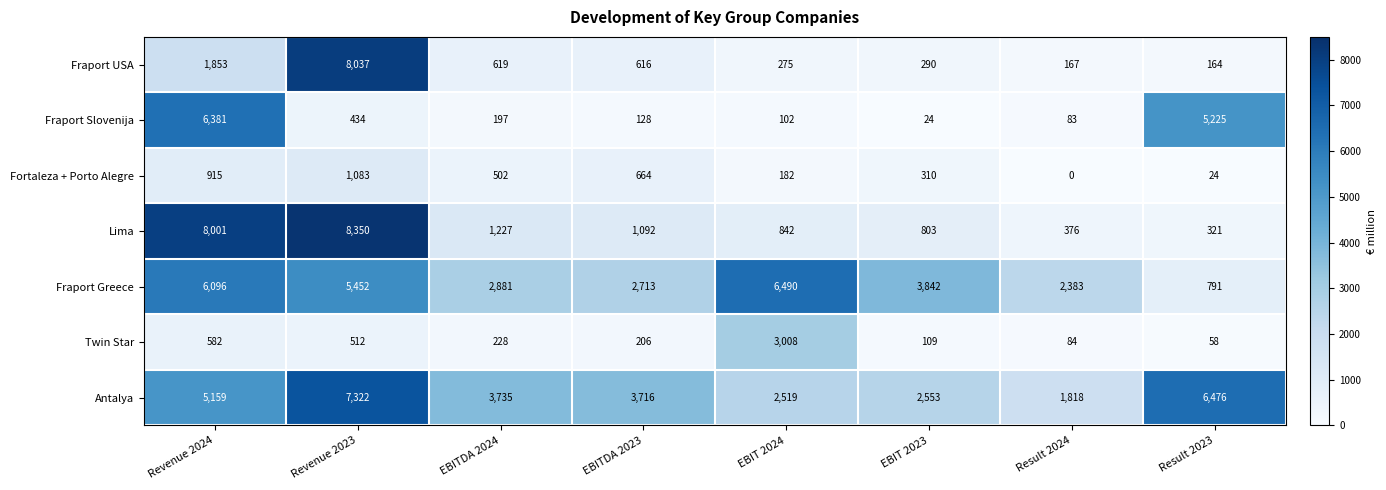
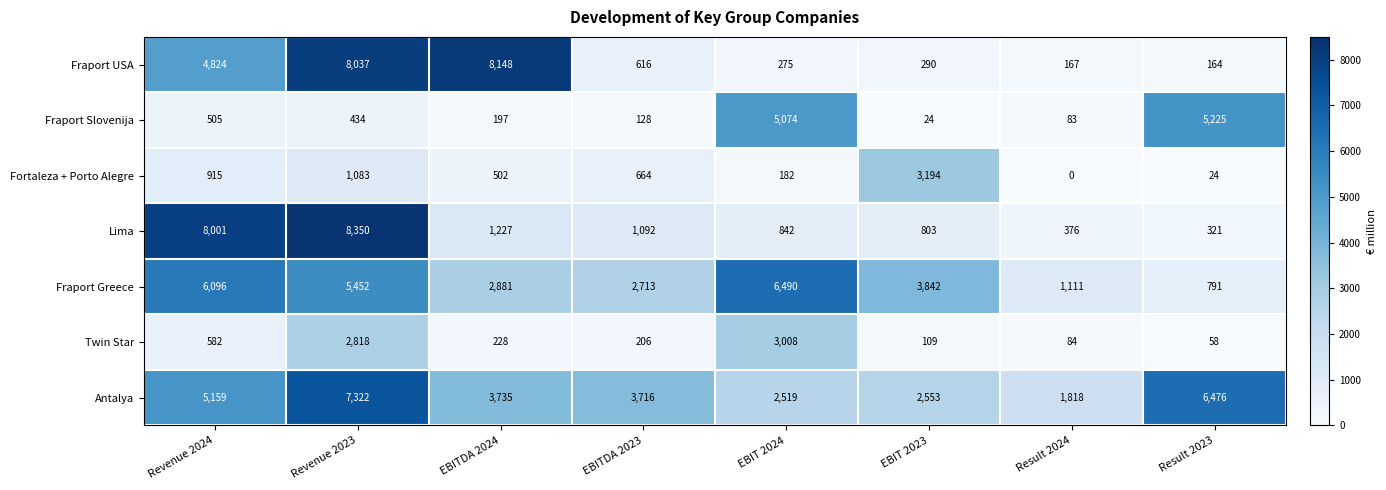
  {
    "Fraport USA": {
-     "Revenue 2024": "1,853",
+     "Revenue 2024": "4,824",
      "Revenue 2023": "8,037",
-     "EBITDA 2024": "619",
+     "EBITDA 2024": "8,148",
      "EBITDA 2023": "616",
      "EBIT 2024": "275",
      "EBIT 2023": "290",
      "Result 2024": "167",
      "Result 2023": "164"
    },
    "Fraport Slovenija": {
-     "Revenue 2024": "6,381",
+     "Revenue 2024": "505",
      "Revenue 2023": "434",
      "EBITDA 2024": "197",
      "EBITDA 2023": "128",
-     "EBIT 2024": "102",
+     "EBIT 2024": "5,074",
      "EBIT 2023": "24",
      "Result 2024": "83",
      "Result 2023": "5,225"
    },
    "Fortaleza + Porto Alegre": {
      "Revenue 2024": "915",
      "Revenue 2023": "1,083",
      "EBITDA 2024": "502",
      "EBITDA 2023": "664",
      "EBIT 2024": "182",
-     "EBIT 2023": "310",
+     "EBIT 2023": "3,194",
      "Result 2024": "0",
      "Result 2023": "24"
    },
    "Lima": {
      "Revenue 2024": "8,001",
      "Revenue 2023": "8,350",
      "EBITDA 2024": "1,227",
      "EBITDA 2023": "1,092",
      "EBIT 2024": "842",
      "EBIT 2023": "803",
      "Result 2024": "376",
      "Result 2023": "321"
    },
    "Fraport Greece": {
      "Revenue 2024": "6,096",
      "Revenue 2023": "5,452",
      "EBITDA 2024": "2,881",
      "EBITDA 2023": "2,713",
      "EBIT 2024": "6,490",
      "EBIT 2023": "3,842",
-     "Result 2024": "2,383",
+     "Result 2024": "1,111",
      "Result 2023": "791"
    },
    "Twin Star": {
      "Revenue 2024": "582",
-     "Revenue 2023": "512",
+     "Revenue 2023": "2,818",
      "EBITDA 2024": "228",
      "EBITDA 2023": "206",
      "EBIT 2024": "3,008",
      "EBIT 2023": "109",
      "Result 2024": "84",
      "Result 2023": "58"
    },
    "Antalya": {
      "Revenue 2024": "5,159",
      "Revenue 2023": "7,322",
      "EBITDA 2024": "3,735",
      "EBITDA 2023": "3,716",
      "EBIT 2024": "2,519",
      "EBIT 2023": "2,553",
      "Result 2024": "1,818",
      "Result 2023": "6,476"
    }
  }
